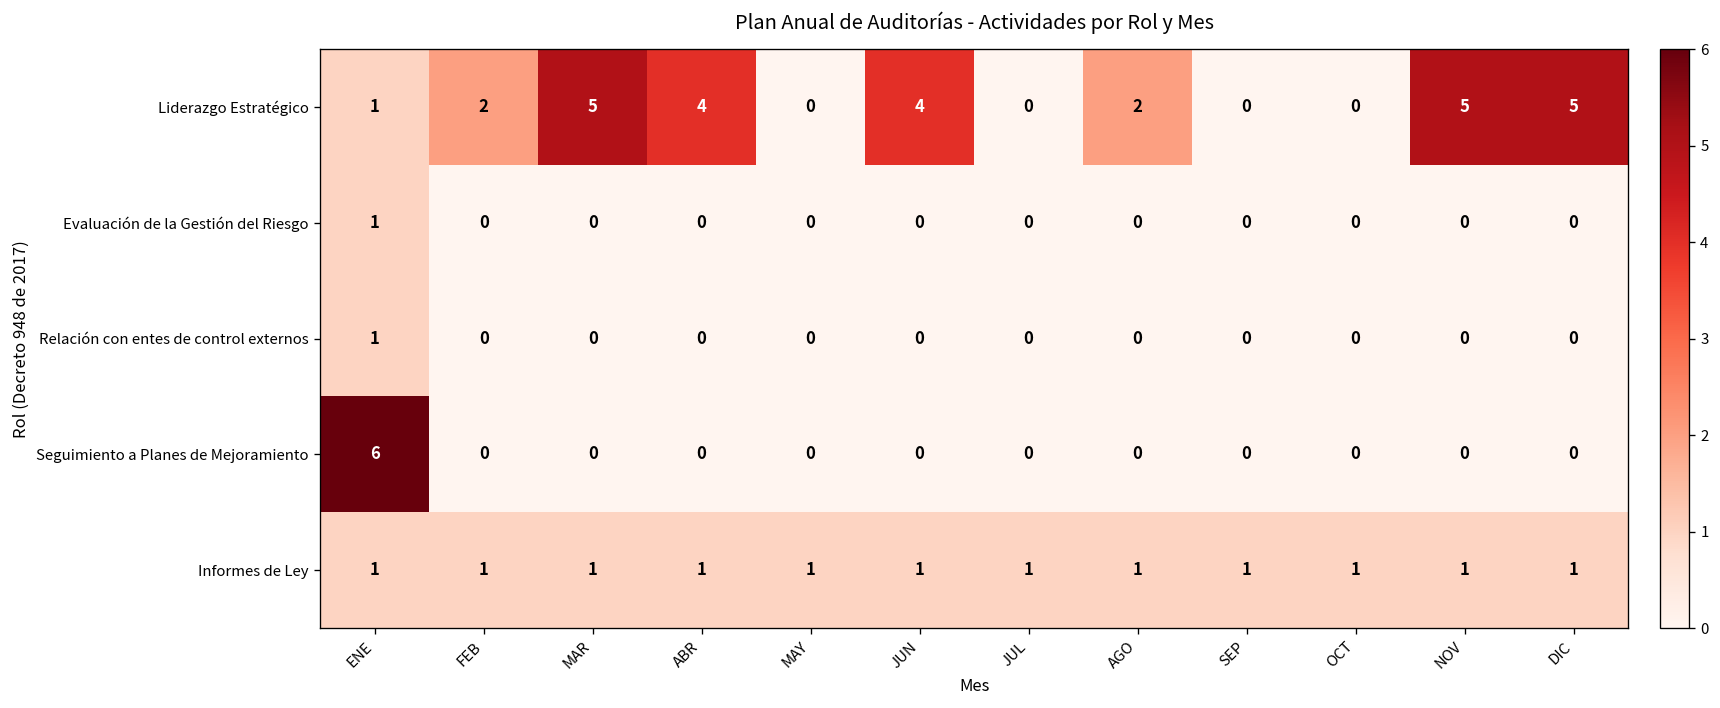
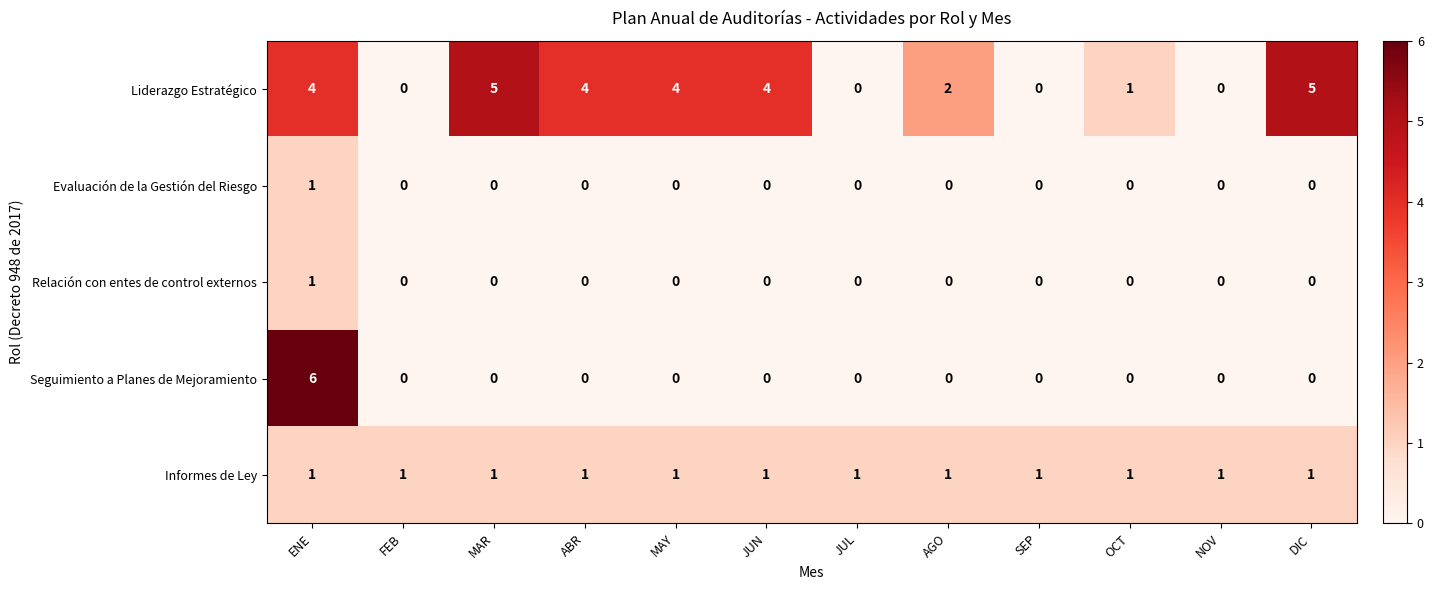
  {
    "Liderazgo Estratégico": {
-     "ENE": 1,
-     "FEB": 2,
+     "ENE": 4,
+     "FEB": 0,
      "MAR": 5,
      "ABR": 4,
-     "MAY": 0,
+     "MAY": 4,
      "JUN": 4,
      "JUL": 0,
      "AGO": 2,
      "SEP": 0,
-     "OCT": 0,
-     "NOV": 5,
+     "OCT": 1,
+     "NOV": 0,
      "DIC": 5
    },
    "Evaluación de la Gestión del Riesgo": {
      "ENE": 1,
      "FEB": 0,
      "MAR": 0,
      "ABR": 0,
      "MAY": 0,
      "JUN": 0,
      "JUL": 0,
      "AGO": 0,
      "SEP": 0,
      "OCT": 0,
      "NOV": 0,
      "DIC": 0
    },
    "Relación con entes de control externos": {
      "ENE": 1,
      "FEB": 0,
      "MAR": 0,
      "ABR": 0,
      "MAY": 0,
      "JUN": 0,
      "JUL": 0,
      "AGO": 0,
      "SEP": 0,
      "OCT": 0,
      "NOV": 0,
      "DIC": 0
    },
    "Seguimiento a Planes de Mejoramiento": {
      "ENE": 6,
      "FEB": 0,
      "MAR": 0,
      "ABR": 0,
      "MAY": 0,
      "JUN": 0,
      "JUL": 0,
      "AGO": 0,
      "SEP": 0,
      "OCT": 0,
      "NOV": 0,
      "DIC": 0
    },
    "Informes de Ley": {
      "ENE": 1,
      "FEB": 1,
      "MAR": 1,
      "ABR": 1,
      "MAY": 1,
      "JUN": 1,
      "JUL": 1,
      "AGO": 1,
      "SEP": 1,
      "OCT": 1,
      "NOV": 1,
      "DIC": 1
    }
  }
